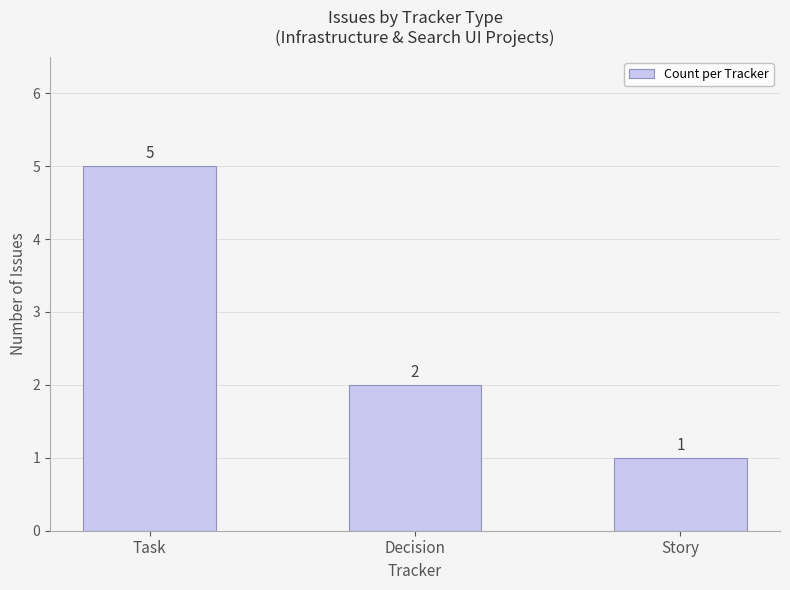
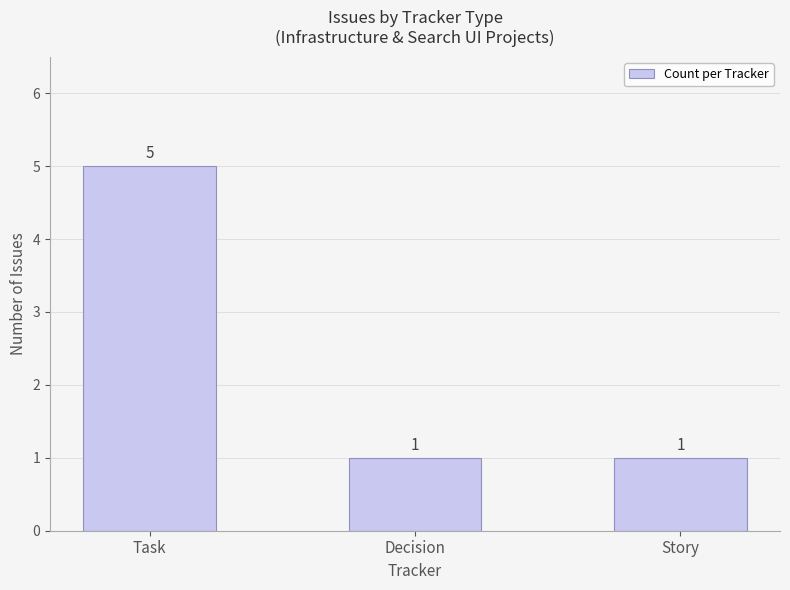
  {
    "Task": 5,
-   "Decision": 2,
+   "Decision": 1,
    "Story": 1
  }
